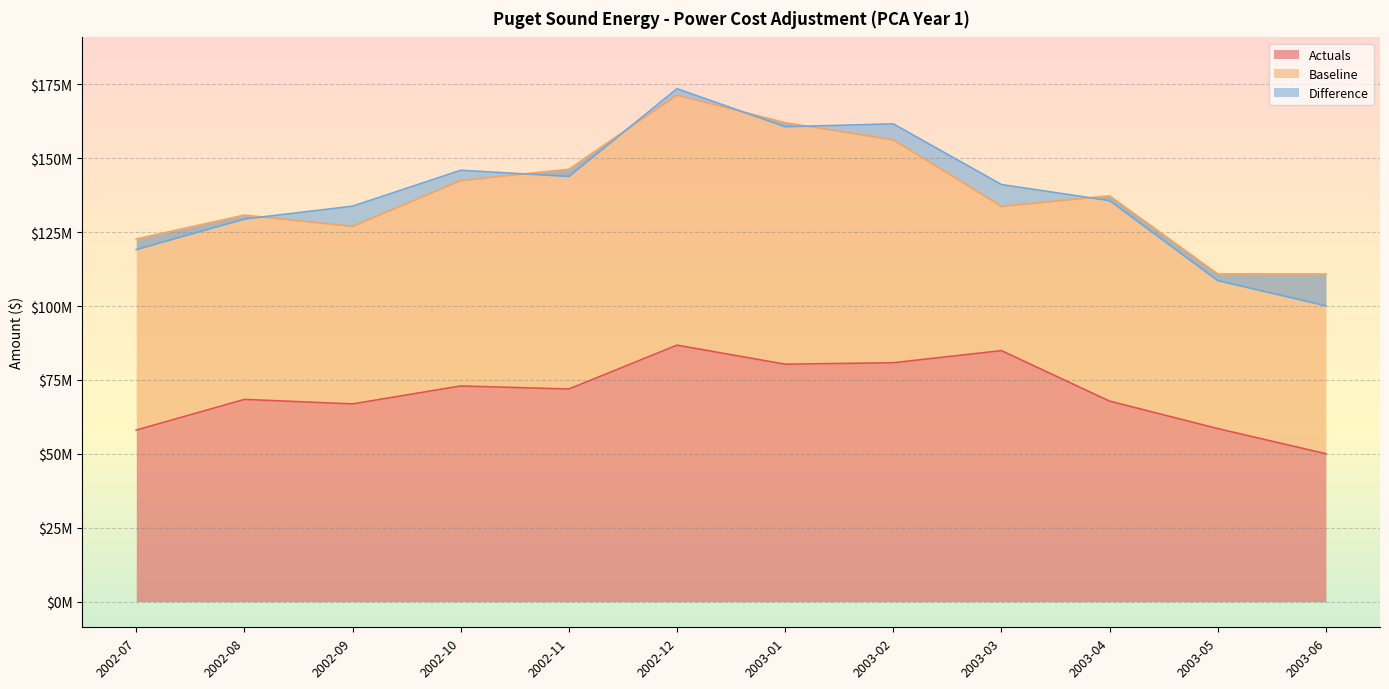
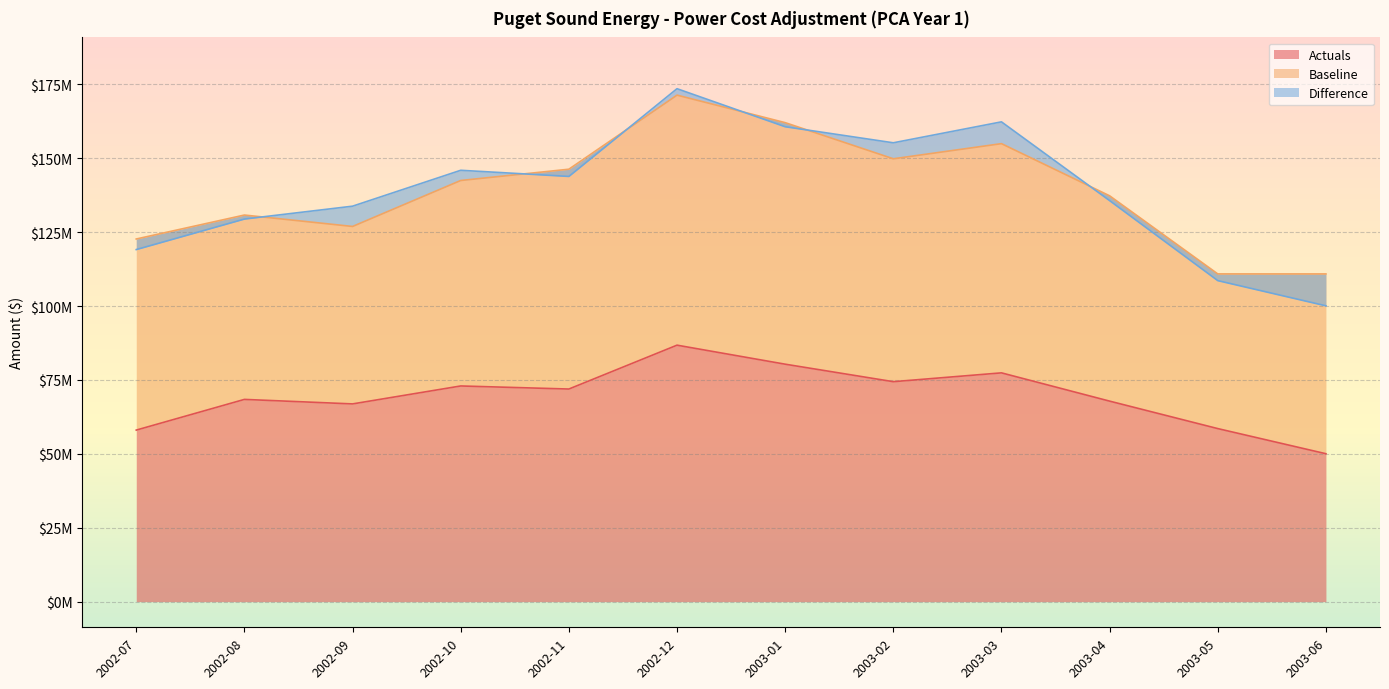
  {
    "Actuals": {
      "2002-07": "$58000000",
      "2002-08": "$68000000",
      "2002-09": "$67000000",
      "2002-10": "$73000000",
      "2002-11": "$72000000",
      "2002-12": "$87000000",
      "2003-01": "$80000000",
-     "2003-02": "$81000000",
-     "2003-03": "$85000000",
+     "2003-02": "$74000000",
+     "2003-03": "$77000000",
      "2003-04": "$68000000",
      "2003-05": "$59000000",
      "2003-06": "$50000000"
    },
    "Baseline": {
      "2002-09": "$60000000",
      "2002-10": "$70000000",
      "2002-12": "$85000000",
      "2003-02": "$75000000",
-     "2003-03": "$49000000"
+     "2003-03": "$78000000"
    }
  }
